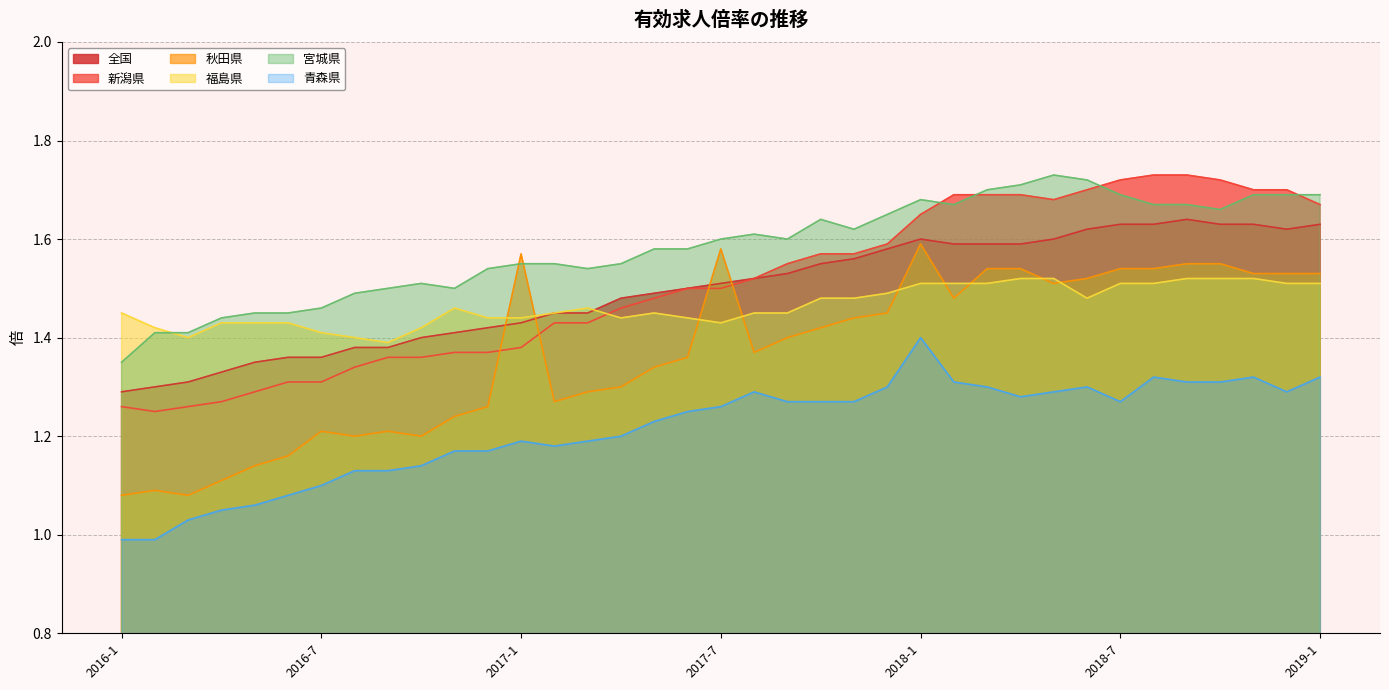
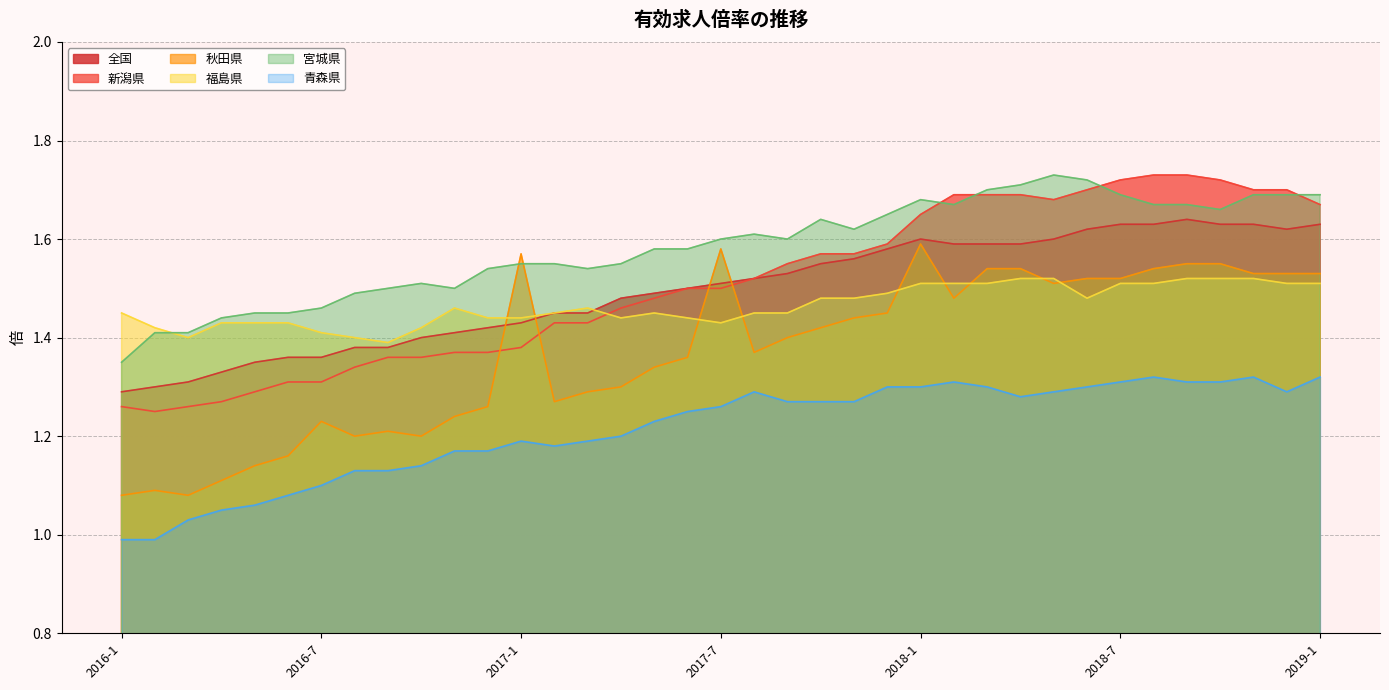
  {
    "秋田県": {
      "2016-1": 1.08,
-     "2016-7": 1.21,
+     "2016-7": 1.23,
      "2017-1": 1.57,
      "2017-7": 1.58,
      "2018-1": 1.59,
-     "2018-7": 1.54,
+     "2018-7": 1.52,
      "2019-1": 1.53
    },
    "福島県": {
      "2016-1": 1.45,
      "2016-7": 1.41,
      "2017-1": 1.44,
      "2017-7": 1.43,
      "2018-1": 1.51,
      "2018-7": 1.51,
      "2019-1": 1.51
    },
    "宮城県": {
      "2016-1": 1.35,
      "2016-7": 1.46,
      "2017-1": 1.55,
      "2017-7": 1.60,
      "2018-1": 1.68,
      "2018-7": 1.69,
      "2019-1": 1.69
    },
    "青森県": {
      "2016-1": 0.99,
      "2016-7": 1.10,
      "2017-1": 1.19,
      "2017-7": 1.26,
-     "2018-1": 1.4,
-     "2018-7": 1.27,
+     "2018-1": 1.3,
+     "2018-7": 1.31,
      "2019-1": 1.32
    }
  }
